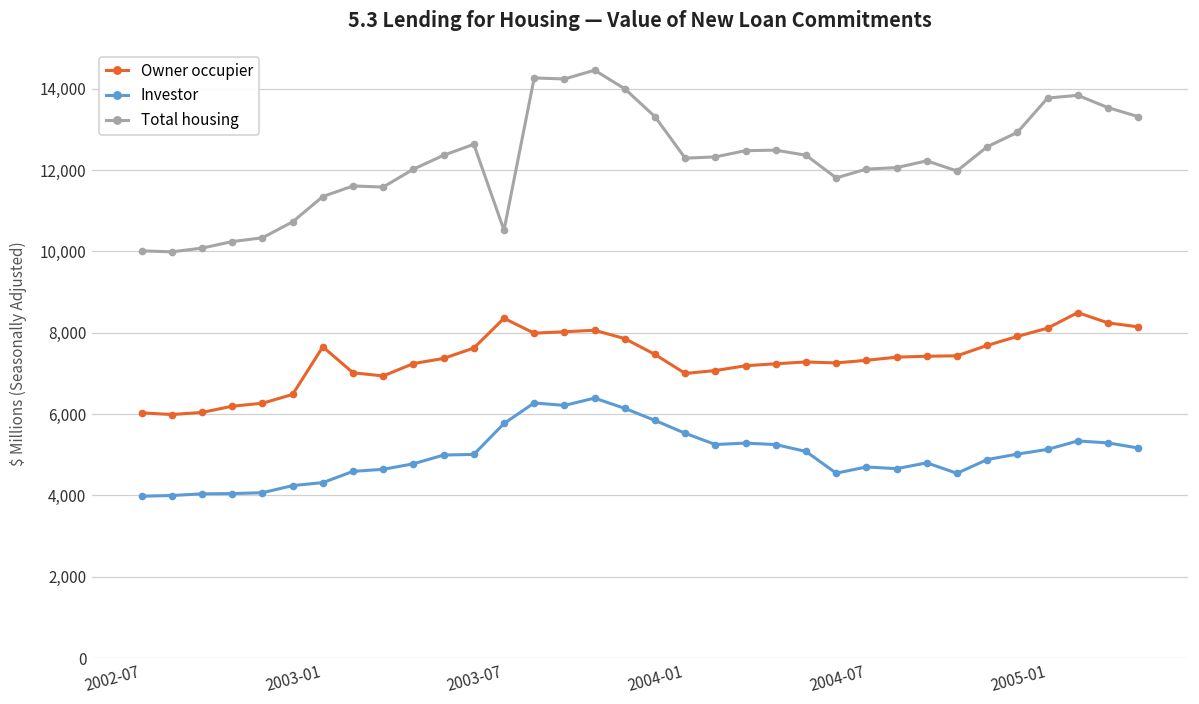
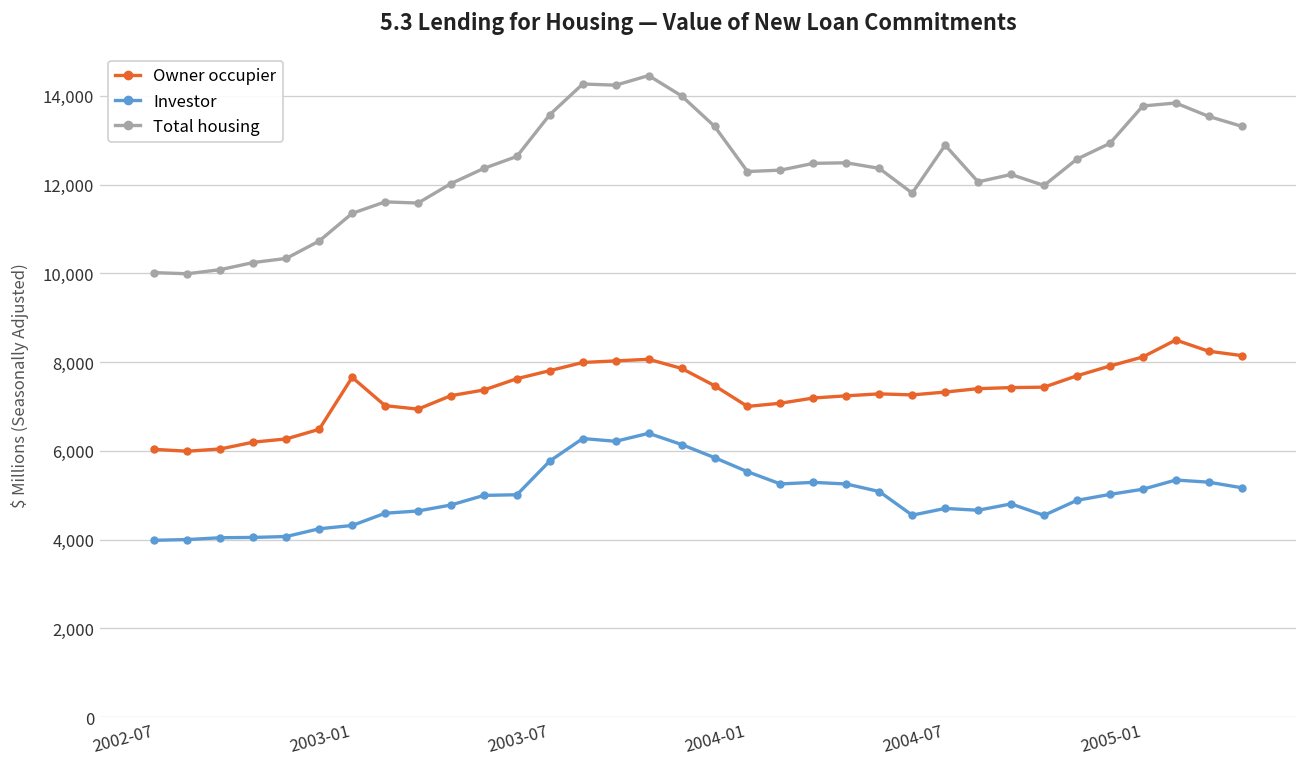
  {
    "Owner occupier": {
      "2002-07": "6,000",
      "2003-01": "7,700",
-     "2003-07": "8,400",
+     "2003-07": "7,800",
      "2004-01": "7,000",
      "2004-07": "7,300",
      "2005-01": "8,100"
    },
    "Investor": {
      "2002-07": "4,000",
      "2003-01": "4,300",
      "2003-07": "5,800",
      "2004-01": "5,500",
      "2004-07": "4,700",
      "2005-01": "5,100"
    },
    "Total housing": {
      "2002-07": "10,000",
      "2003-01": "11,300",
-     "2003-07": "10,500",
+     "2003-07": "13,600",
      "2004-01": "12,300",
-     "2004-07": "12,000",
+     "2004-07": "12,900",
      "2005-01": "13,800"
    }
  }
